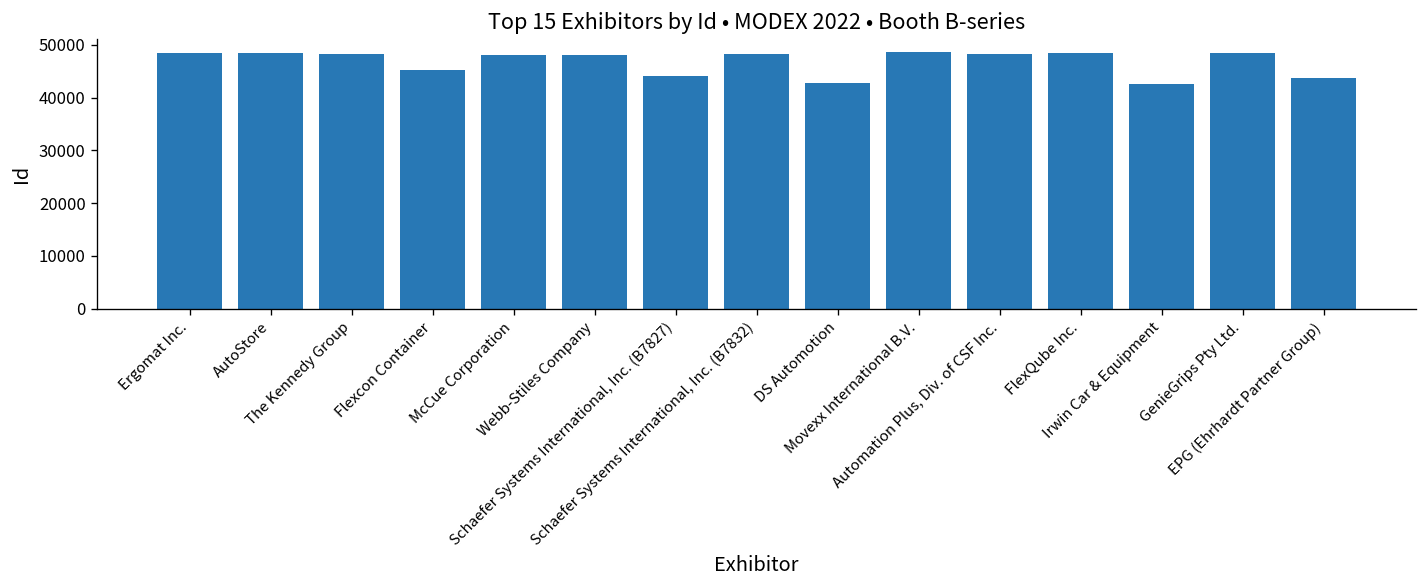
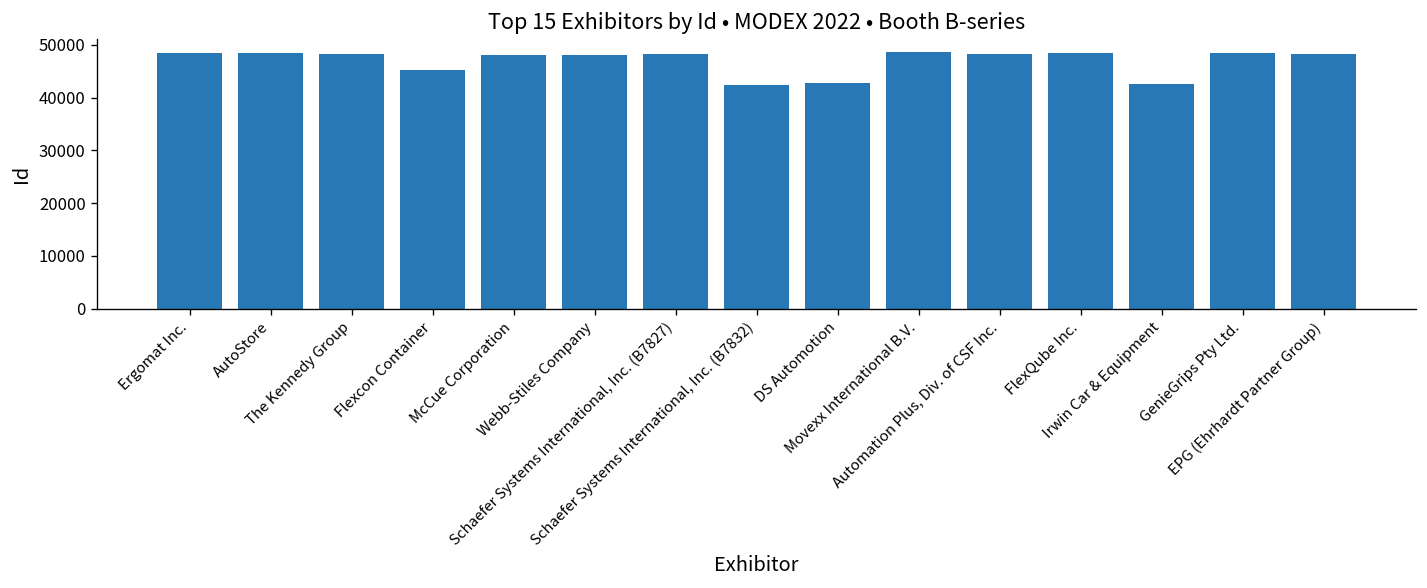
  {
    "Ergomat Inc.": 48000,
    "AutoStore": 48000,
    "The Kennedy Group": 48000,
    "Flexcon Container": 45000,
    "McCue Corporation": 48000,
    "Webb-Stiles Company": 48000,
-   "Schaefer Systems International, Inc. (B7827)": 44000,
-   "Schaefer Systems International, Inc. (B7832)": 48000,
+   "Schaefer Systems International, Inc. (B7827)": 48000,
+   "Schaefer Systems International, Inc. (B7832)": 42000,
    "DS Automotion": 43000,
    "Movexx International B.V.": 49000,
    "Automation Plus, Div. of CSF Inc.": 48000,
    "FlexQube Inc.": 49000,
    "Irwin Car & Equipment": 43000,
    "GenieGrips Pty Ltd.": 48000,
-   "EPG (Ehrhardt Partner Group)": 44000
+   "EPG (Ehrhardt Partner Group)": 48000
  }
